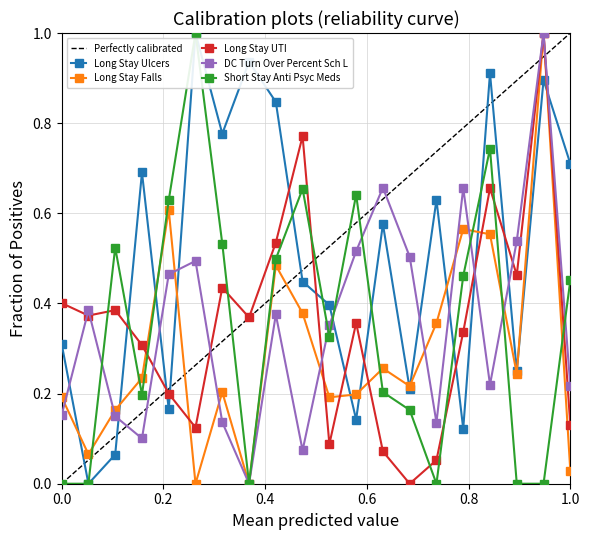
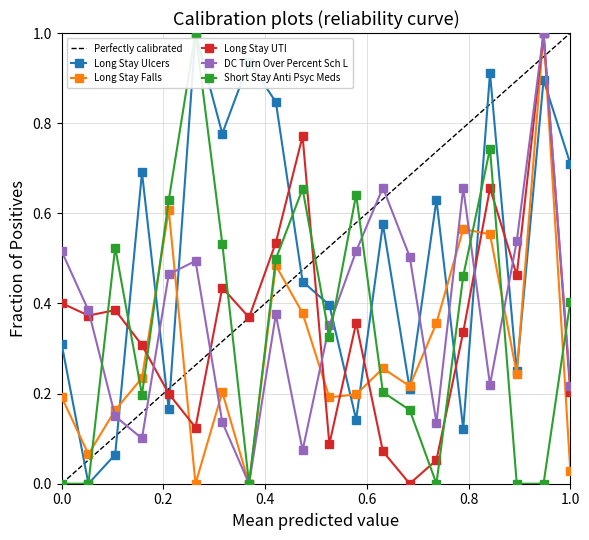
  {
    "Perfectly calibrated": {
      "1.0": 1.00
    },
    "Long Stay Ulcers": {
      "0.0": 0.31,
      "1.0": 0.71
    },
    "Long Stay Falls": {
      "0.0": 0.19,
      "1.0": 0.03
    },
    "Long Stay UTI": {
      "0.0": 0.40,
-     "1.0": 0.13
+     "1.0": 0.20
    },
    "DC Turn Over Percent Sch L": {
-     "0.0": 0.15,
+     "0.0": 0.52,
      "1.0": 0.22
    },
    "Short Stay Anti Psyc Meds": {
-     "1.0": 0.45
+     "1.0": 0.40
    }
  }
